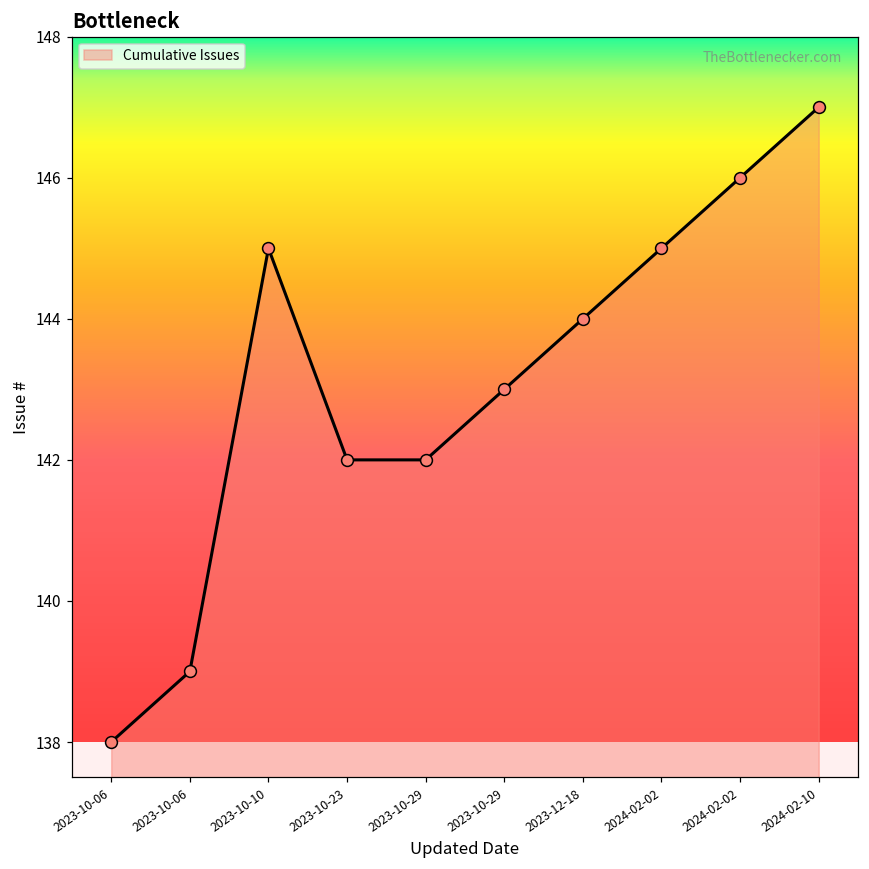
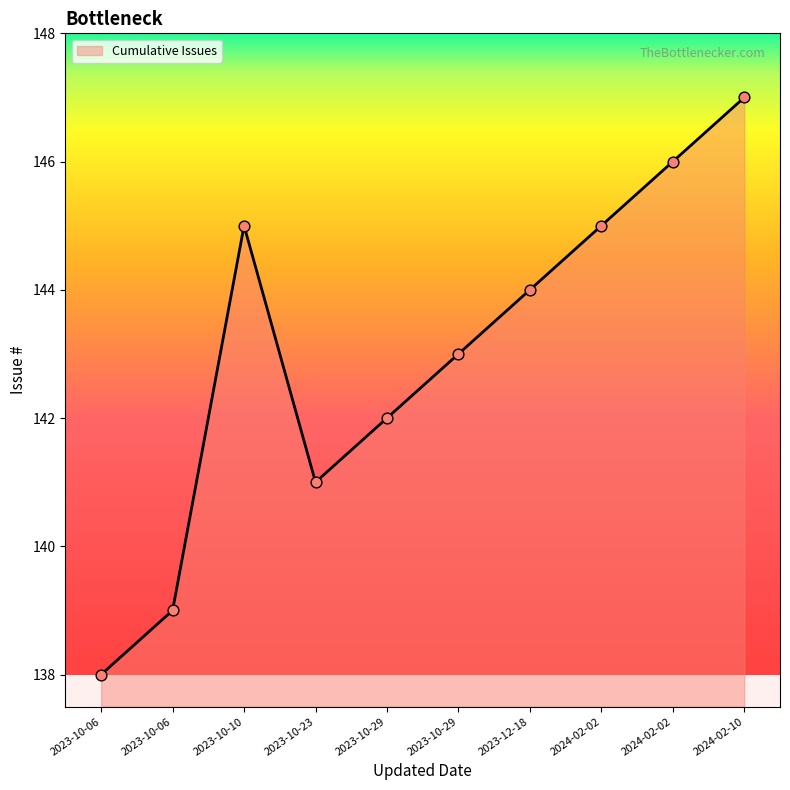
  {
    "2023-10-10": 145,
-   "2023-10-23": 142,
+   "2023-10-23": 141,
    "2023-12-18": 144,
    "2024-02-10": 147
  }
